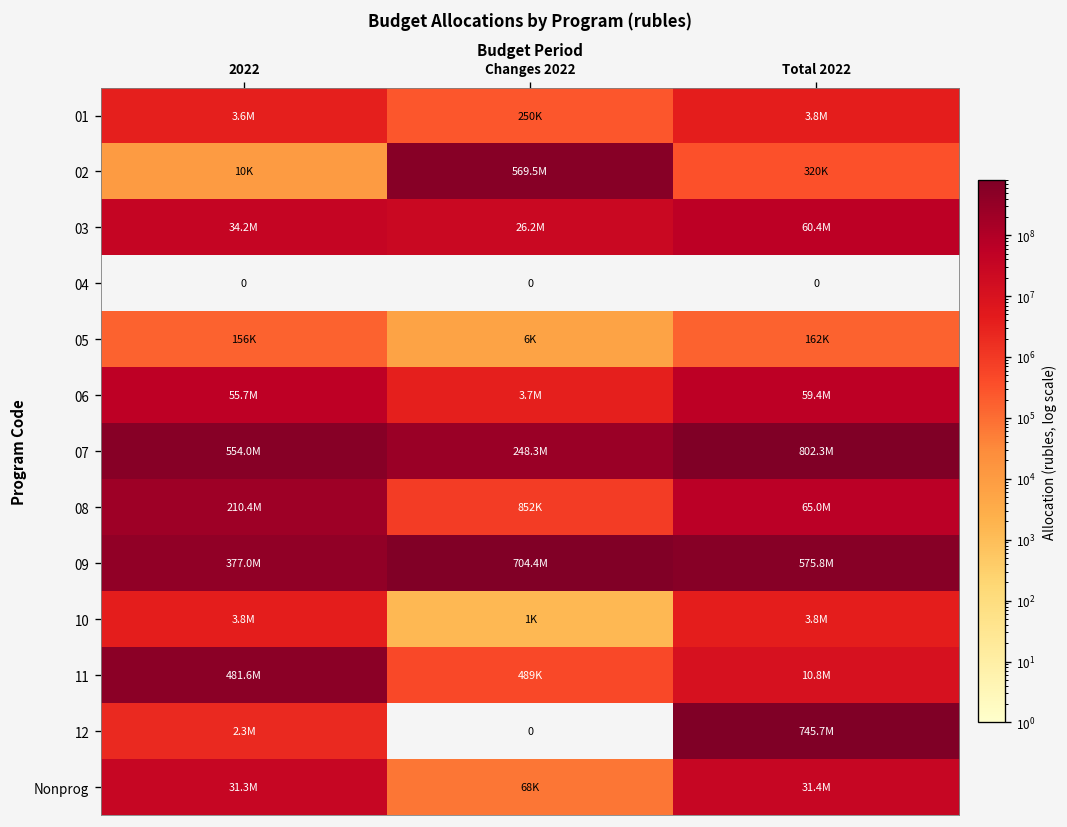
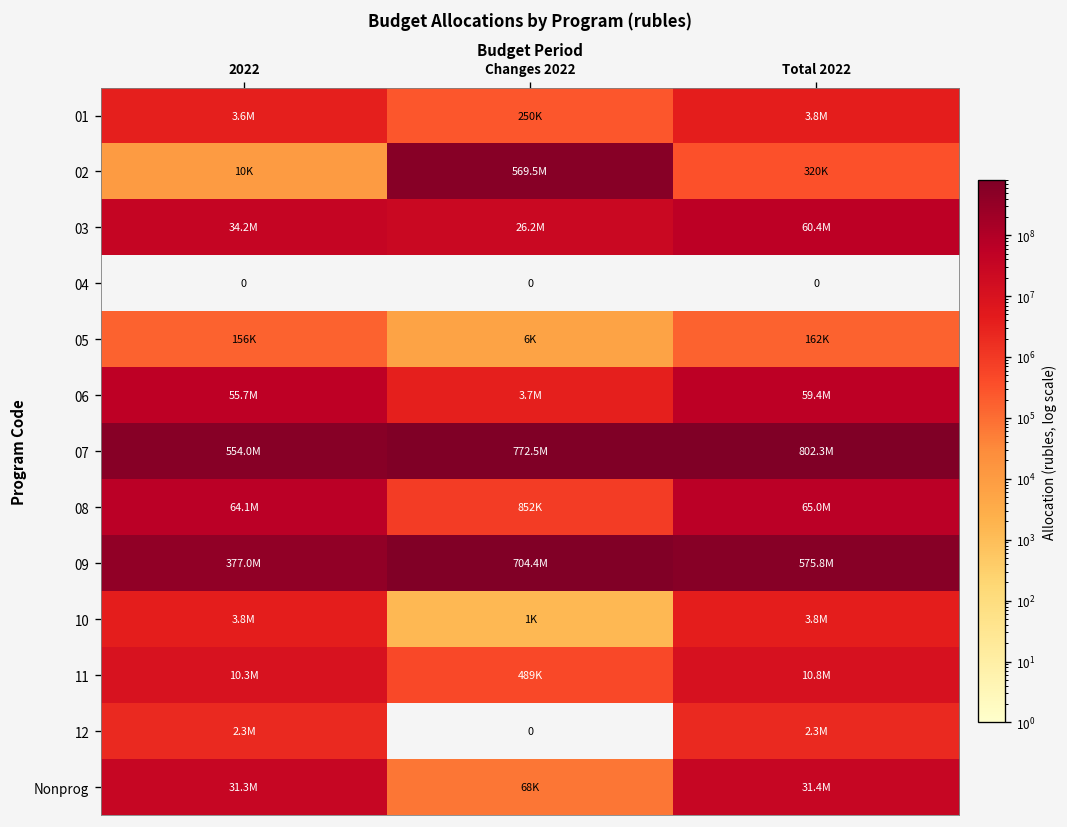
  {
    "01": {
      "2022": "3.6M",
      "Changes 2022": "250K",
      "Total 2022": "3.8M"
    },
    "02": {
      "2022": "10K",
      "Changes 2022": "569.5M",
      "Total 2022": "320K"
    },
    "03": {
      "2022": "34.2M",
      "Changes 2022": "26.2M",
      "Total 2022": "60.4M"
    },
    "04": {
      "2022": "0",
      "Changes 2022": "0",
      "Total 2022": "0"
    },
    "05": {
      "2022": "156K",
      "Changes 2022": "6K",
      "Total 2022": "162K"
    },
    "06": {
      "2022": "55.7M",
      "Changes 2022": "3.7M",
      "Total 2022": "59.4M"
    },
    "07": {
      "2022": "554.0M",
-     "Changes 2022": "248.3M",
+     "Changes 2022": "772.5M",
      "Total 2022": "802.3M"
    },
    "08": {
-     "2022": "210.4M",
+     "2022": "64.1M",
      "Changes 2022": "852K",
      "Total 2022": "65.0M"
    },
    "09": {
      "2022": "377.0M",
      "Changes 2022": "704.4M",
      "Total 2022": "575.8M"
    },
    "10": {
      "2022": "3.8M",
      "Changes 2022": "1K",
      "Total 2022": "3.8M"
    },
    "11": {
-     "2022": "481.6M",
+     "2022": "10.3M",
      "Changes 2022": "489K",
      "Total 2022": "10.8M"
    },
    "12": {
      "2022": "2.3M",
      "Changes 2022": "0",
-     "Total 2022": "745.7M"
+     "Total 2022": "2.3M"
    },
    "Nonprog": {
      "2022": "31.3M",
      "Changes 2022": "68K",
      "Total 2022": "31.4M"
    }
  }
